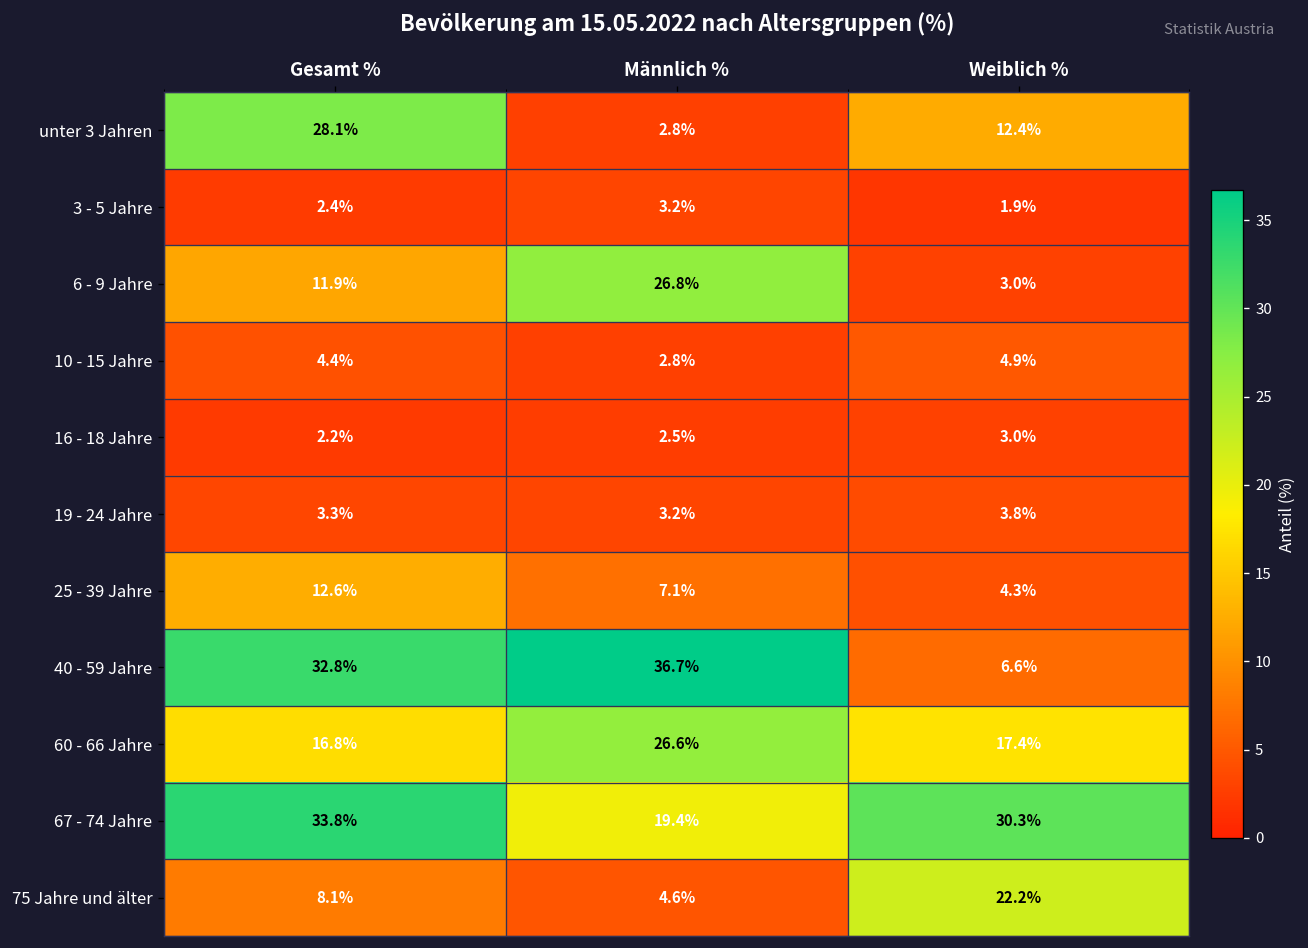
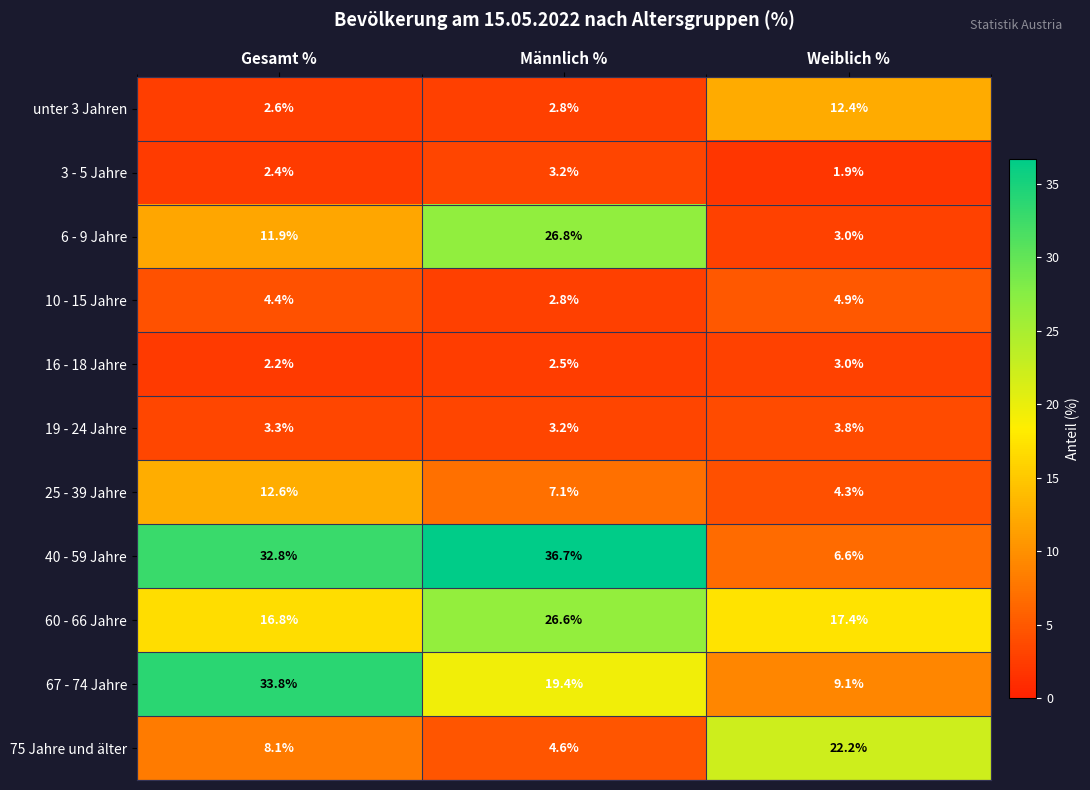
  {
    "unter 3 Jahren": {
-     "Gesamt %": "28.1%",
+     "Gesamt %": "2.6%",
      "Männlich %": "2.8%",
      "Weiblich %": "12.4%"
    },
    "3 - 5 Jahre": {
      "Gesamt %": "2.4%",
      "Männlich %": "3.2%",
      "Weiblich %": "1.9%"
    },
    "6 - 9 Jahre": {
      "Gesamt %": "11.9%",
      "Männlich %": "26.8%",
      "Weiblich %": "3.0%"
    },
    "10 - 15 Jahre": {
      "Gesamt %": "4.4%",
      "Männlich %": "2.8%",
      "Weiblich %": "4.9%"
    },
    "16 - 18 Jahre": {
      "Gesamt %": "2.2%",
      "Männlich %": "2.5%",
      "Weiblich %": "3.0%"
    },
    "19 - 24 Jahre": {
      "Gesamt %": "3.3%",
      "Männlich %": "3.2%",
      "Weiblich %": "3.8%"
    },
    "25 - 39 Jahre": {
      "Gesamt %": "12.6%",
      "Männlich %": "7.1%",
      "Weiblich %": "4.3%"
    },
    "40 - 59 Jahre": {
      "Gesamt %": "32.8%",
      "Männlich %": "36.7%",
      "Weiblich %": "6.6%"
    },
    "60 - 66 Jahre": {
      "Gesamt %": "16.8%",
      "Männlich %": "26.6%",
      "Weiblich %": "17.4%"
    },
    "67 - 74 Jahre": {
      "Gesamt %": "33.8%",
      "Männlich %": "19.4%",
-     "Weiblich %": "30.3%"
+     "Weiblich %": "9.1%"
    },
    "75 Jahre und älter": {
      "Gesamt %": "8.1%",
      "Männlich %": "4.6%",
      "Weiblich %": "22.2%"
    }
  }
